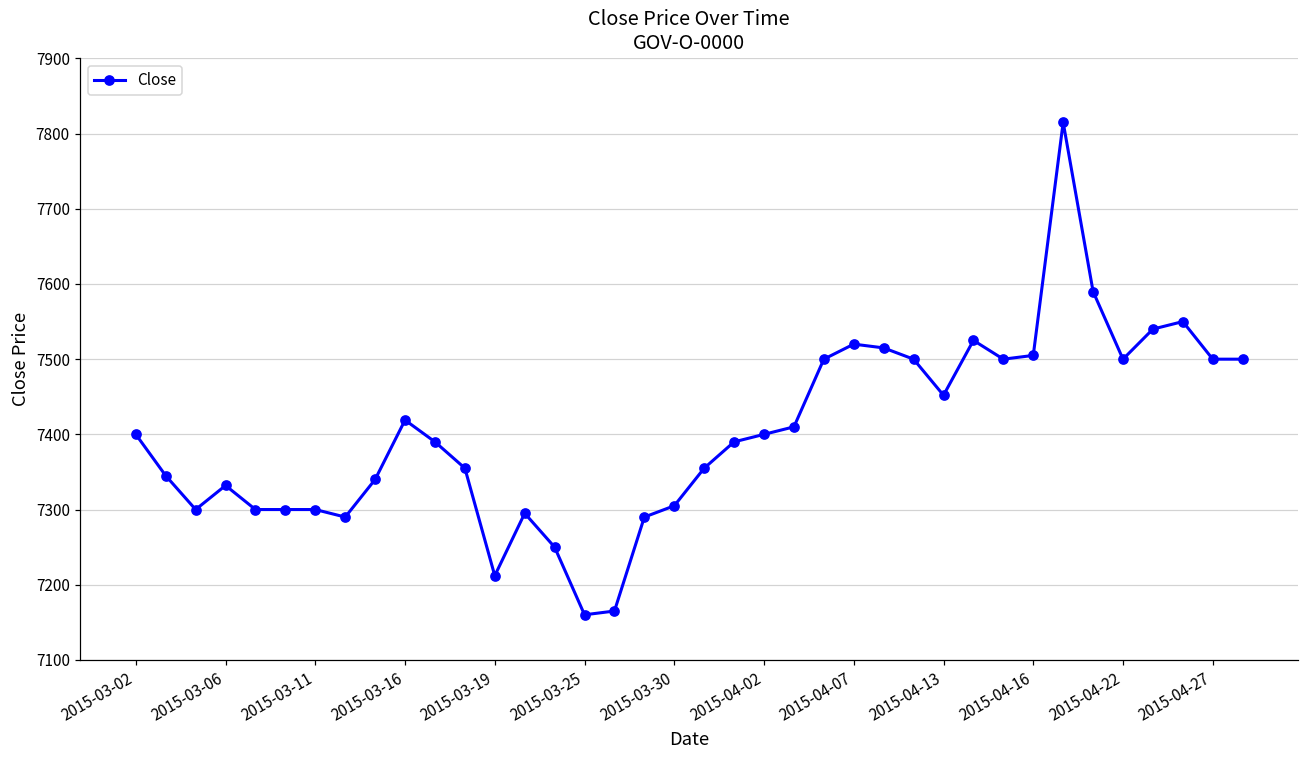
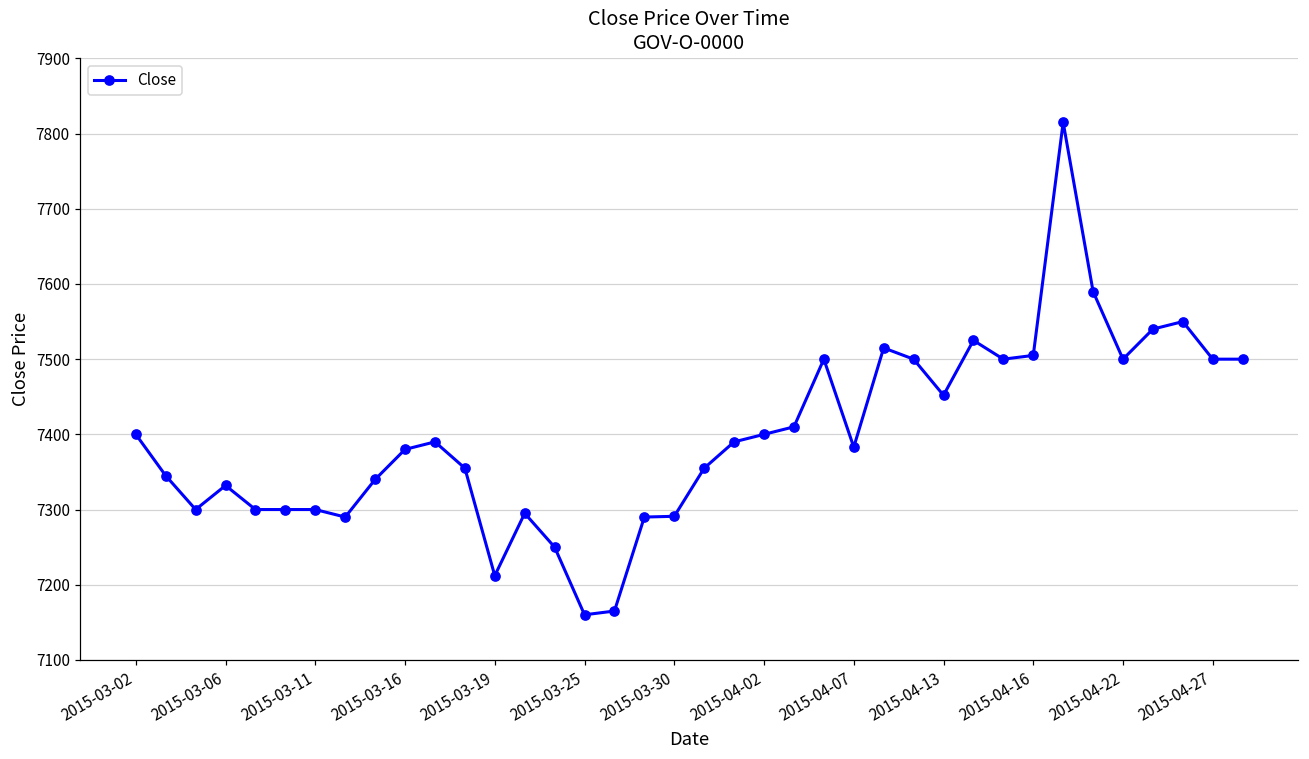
  {
    "2015-03-02": 7400,
    "2015-03-06": 7330,
    "2015-03-11": 7300,
-   "2015-03-16": 7420,
+   "2015-03-16": 7380,
    "2015-03-19": 7210,
    "2015-03-25": 7160,
-   "2015-03-30": 7310,
+   "2015-03-30": 7290,
    "2015-04-02": 7400,
-   "2015-04-07": 7520,
+   "2015-04-07": 7380,
    "2015-04-13": 7450,
    "2015-04-16": 7510,
    "2015-04-22": 7500,
    "2015-04-27": 7500
  }
